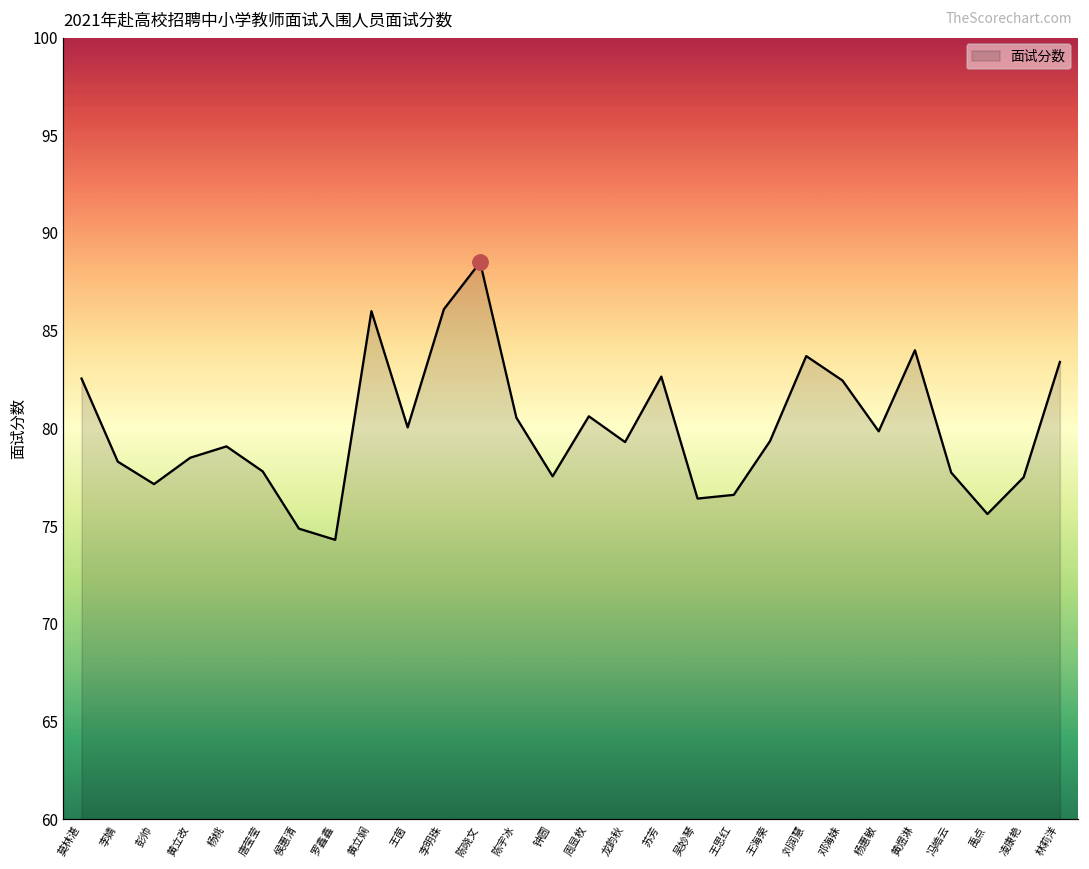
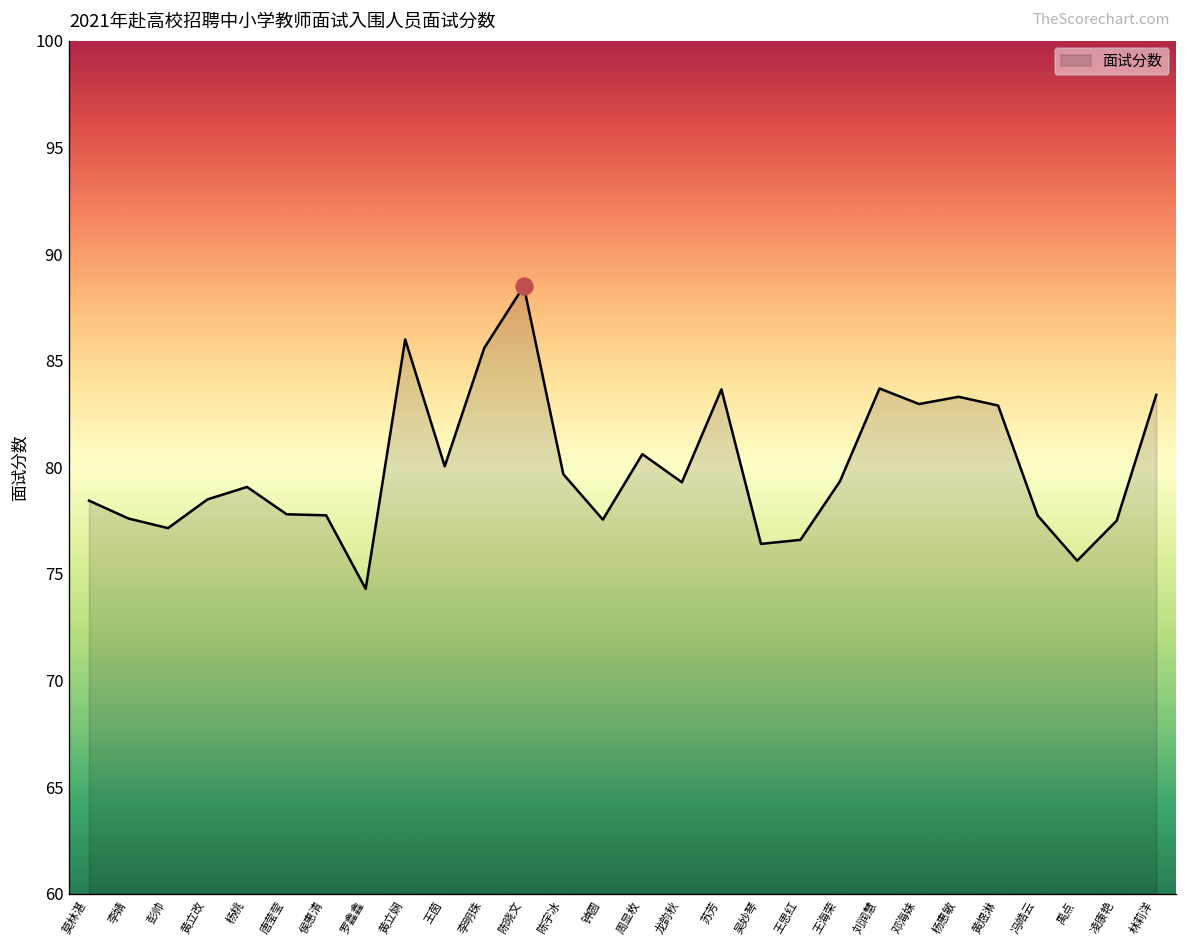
  {
    "面试分数": {
-     "莫林湛": 82.6,
-     "李婧": 78.3,
+     "莫林湛": 78.4,
+     "李婧": 77.6,
      "彭帅": 77.2,
      "黄立改": 78.5,
      "杨桃": 79.1,
      "唐莹莹": 77.8,
-     "侯惠清": 74.9,
+     "侯惠清": 77.8,
      "罗鑫鑫": 74.3,
      "黄立娴": 86.0,
      "王茵": 80.1,
-     "李明珠": 86.1,
-     "陈宇冰": 80.6,
+     "李明珠": 85.6,
+     "陈宇冰": 79.7,
      "钟圆": 77.6,
      "周显枚": 80.6,
      "龙韵秋": 79.3,
-     "苏芳": 82.7,
+     "苏芳": 83.7,
      "吴妙琴": 76.4,
      "王思红": 76.6,
      "王海荣": 79.4,
      "刘润慧": 83.7,
-     "邓海妹": 82.5,
-     "杨惠敏": 79.9,
-     "黄煜淋": 84.0,
+     "邓海妹": 83.0,
+     "杨惠敏": 83.3,
+     "黄煜淋": 82.9,
      "冯皓云": 77.7,
      "禹点": 75.6,
      "凌康艳": 77.5,
      "林莉洋": 83.4
    }
  }
